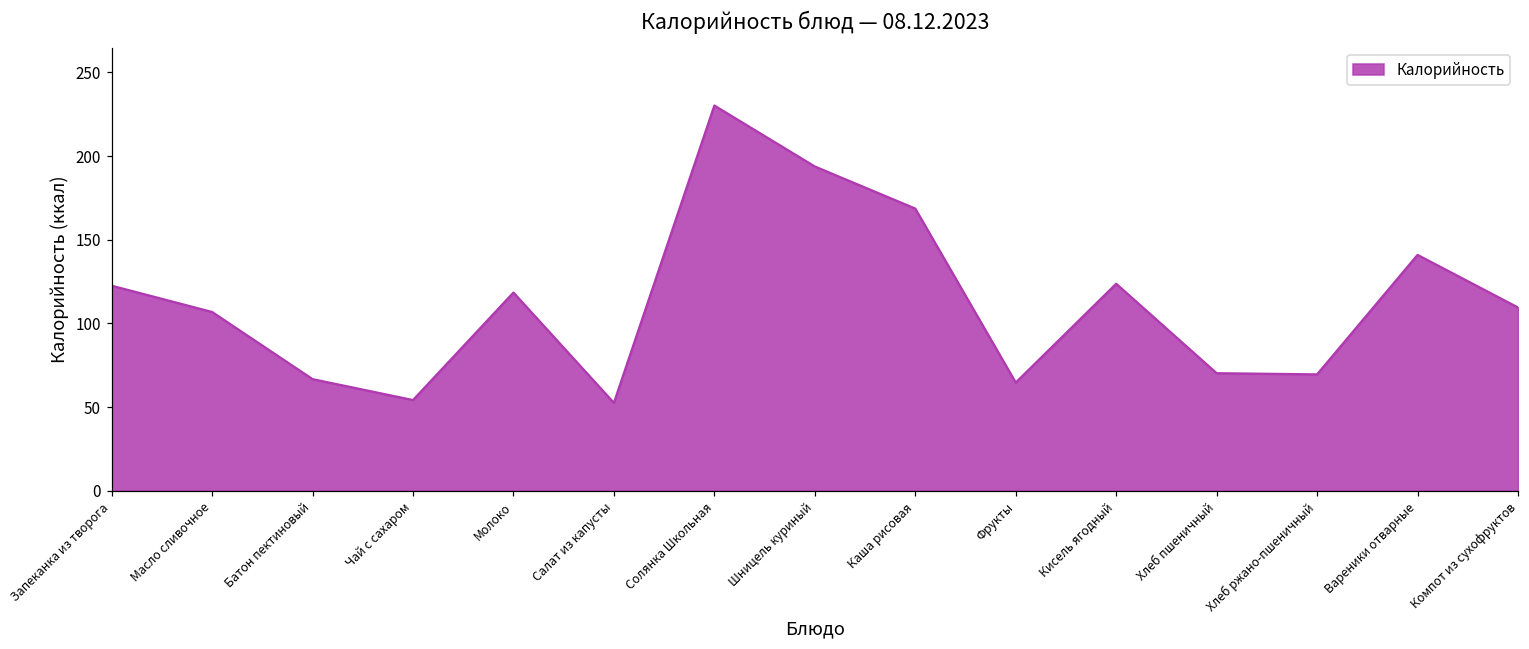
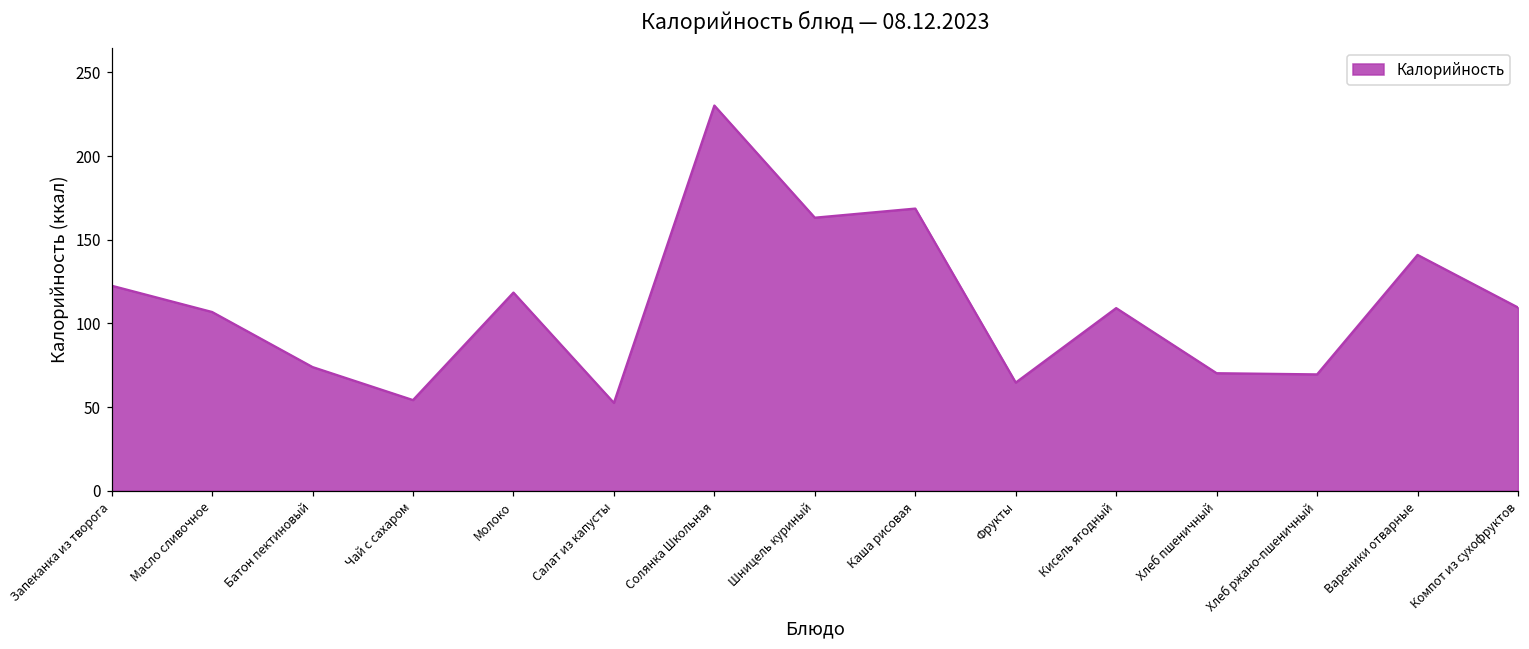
  {
    "Запеканка из творога": 123,
    "Масло сливочное": 107,
-   "Батон пектиновый": 67,
+   "Батон пектиновый": 74,
    "Чай с сахаром": 54,
    "Молоко": 118,
    "Салат из капусты": 52,
    "Солянка Школьная": 230,
-   "Шницель куриный": 194,
+   "Шницель куриный": 163,
    "Каша рисовая": 169,
    "Фрукты": 65,
-   "Кисель ягодный": 124,
+   "Кисель ягодный": 109,
    "Хлеб пшеничный": 70,
    "Хлеб ржано-пшеничный": 70,
    "Вареники отварные": 141,
    "Компот из сухофруктов": 109
  }
